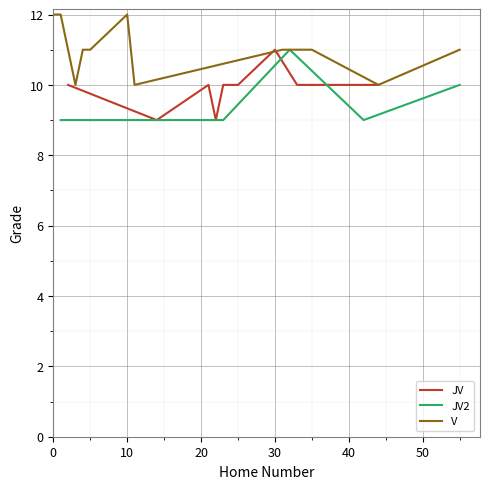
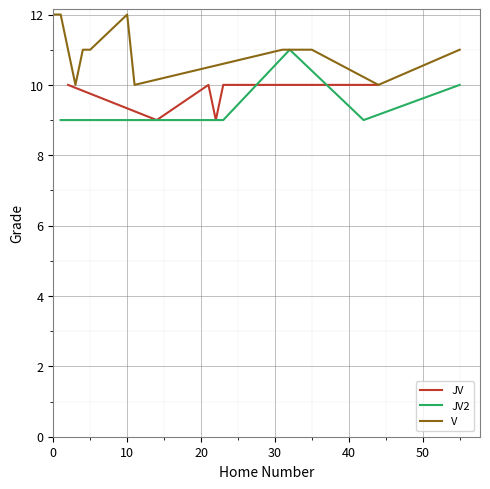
  {
    "JV": {
-     "30": 11
+     "30": 10
    },
    "JV2": {
      "10": 9
    },
    "V": {
      "0": 12,
      "10": 12
    }
  }
